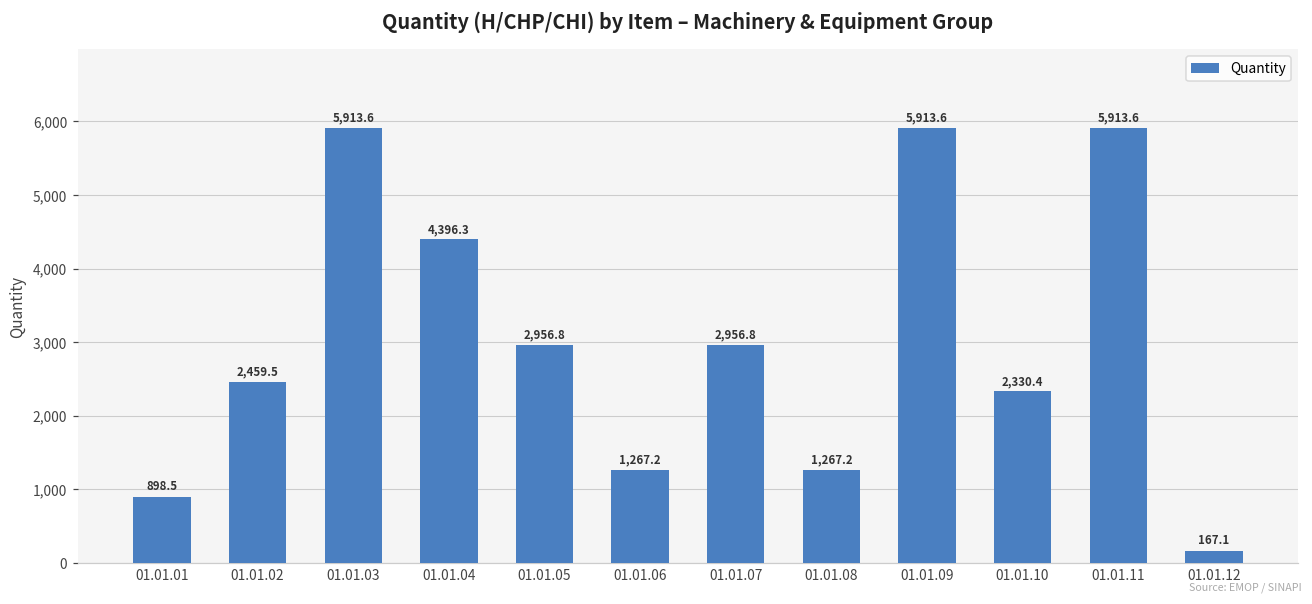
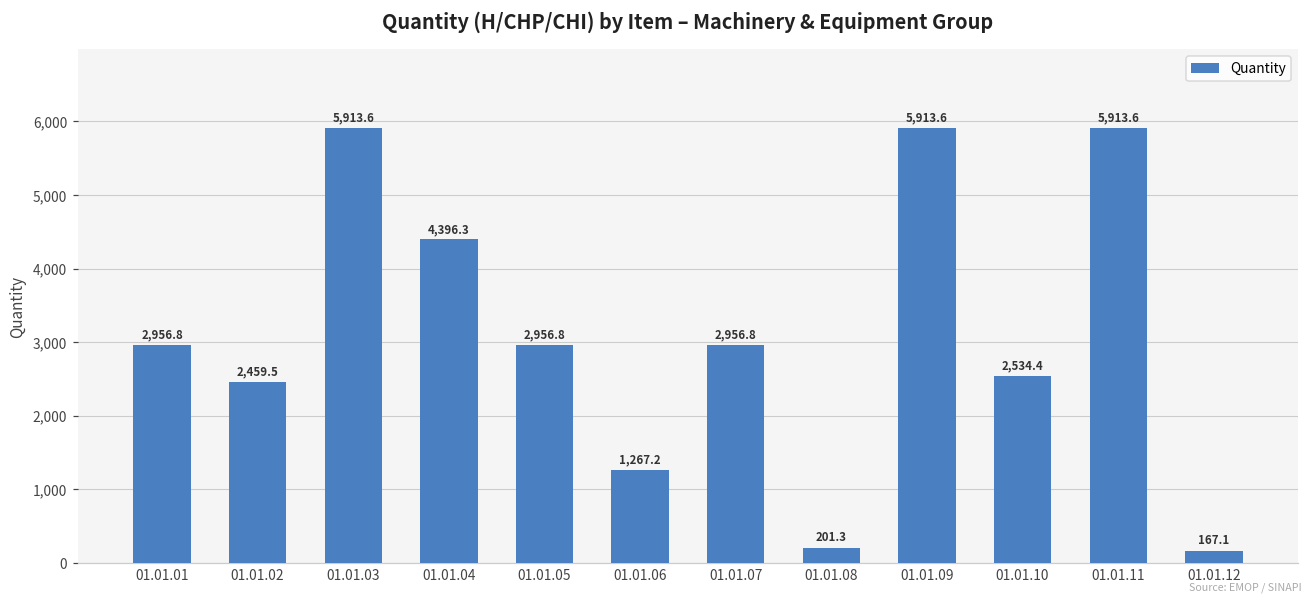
  {
-   "01.01.01": "898.5",
+   "01.01.01": "2,956.8",
    "01.01.02": "2,459.5",
    "01.01.03": "5,913.6",
    "01.01.04": "4,396.3",
    "01.01.05": "2,956.8",
    "01.01.06": "1,267.2",
    "01.01.07": "2,956.8",
-   "01.01.08": "1,267.2",
+   "01.01.08": "201.3",
    "01.01.09": "5,913.6",
-   "01.01.10": "2,330.4",
+   "01.01.10": "2,534.4",
    "01.01.11": "5,913.6",
    "01.01.12": "167.1"
  }
